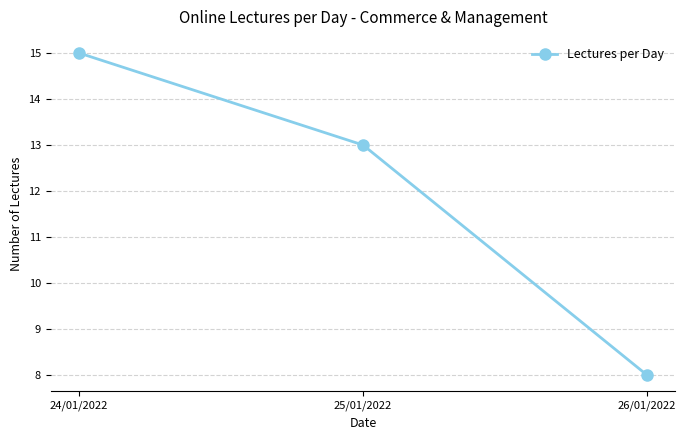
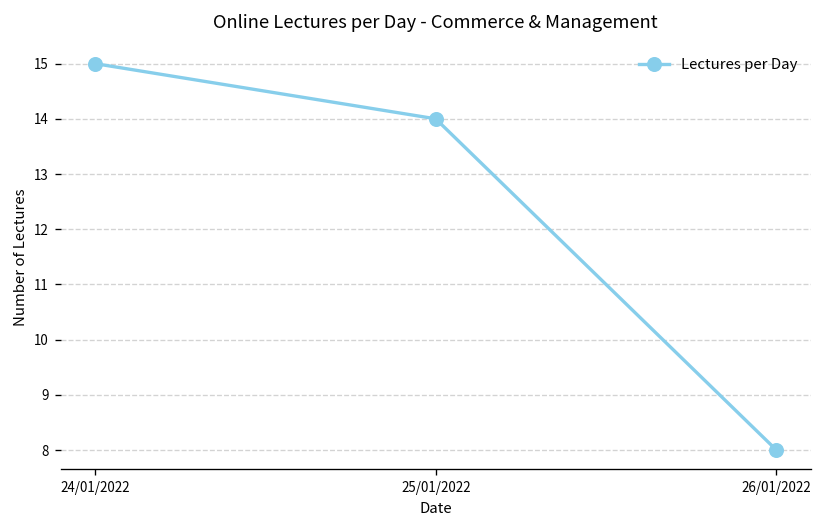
  {
    "24/01/2022": 15,
-   "25/01/2022": 13,
+   "25/01/2022": 14,
    "26/01/2022": 8
  }
